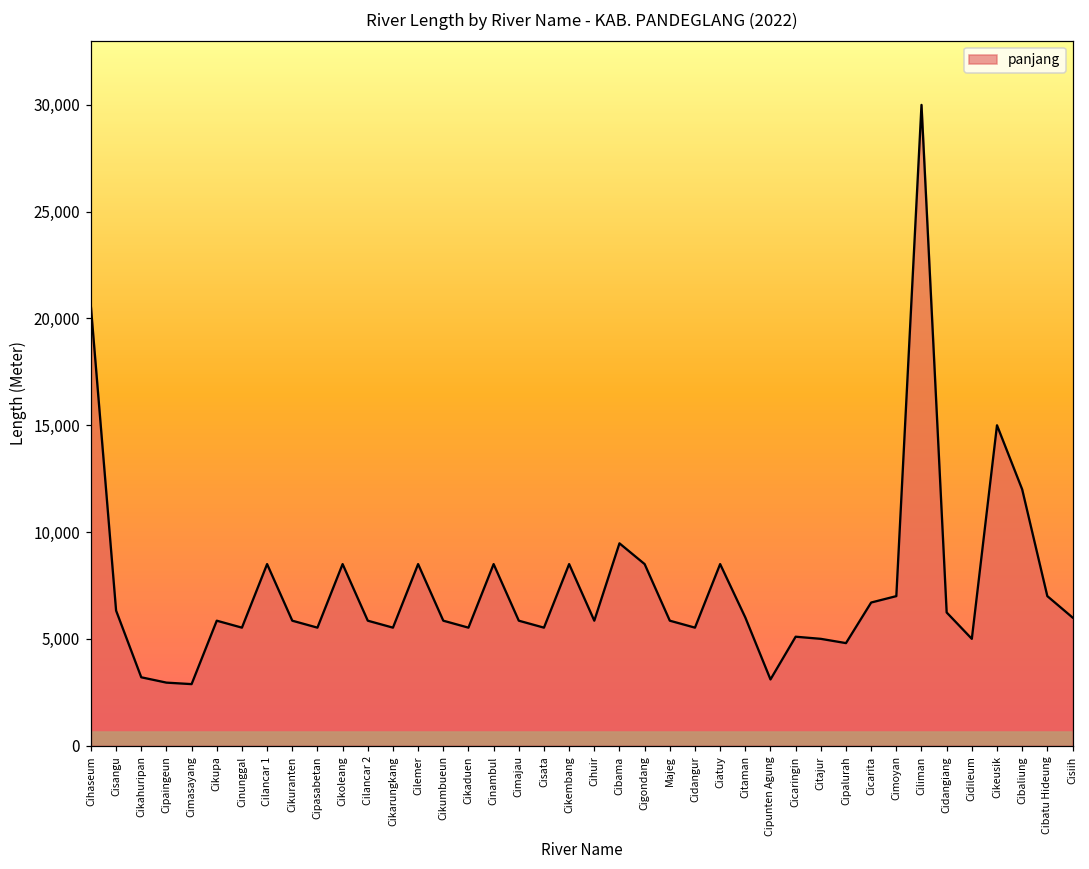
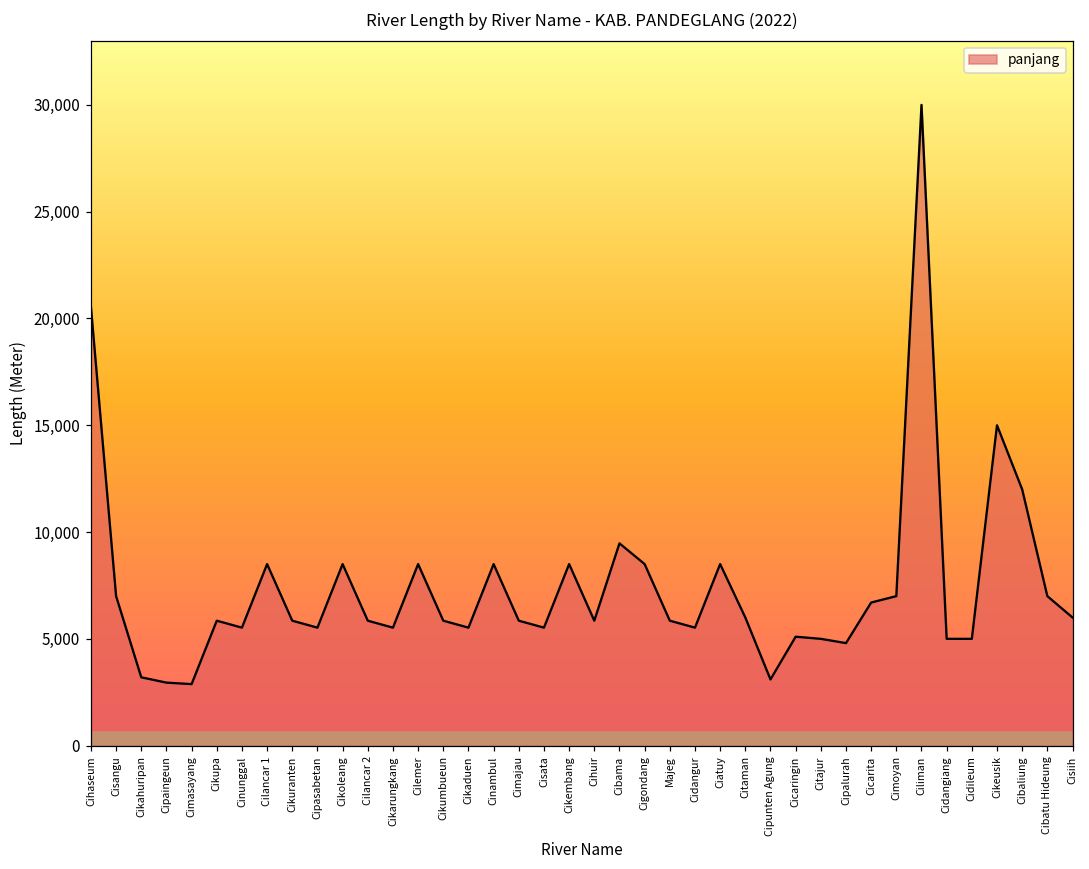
  {
    "Cihaseum": "20,500",
-   "Cisangu": "6,300",
+   "Cisangu": "7,000",
    "Cikahuripan": "3,200",
    "Cipaingeun": "3,000",
    "Cimasayang": "2,900",
    "Cikupa": "5,900",
    "Cinunggal": "5,500",
    "Cilancar 1": "8,500",
    "Cikuranten": "5,900",
    "Cipasabetan": "5,500",
    "Cikoleang": "8,500",
    "Cilancar 2": "5,900",
    "Cikarungkang": "5,500",
    "Cilemer": "8,500",
    "Cikumbueun": "5,900",
    "Cikaduen": "5,500",
    "Cinambul": "8,500",
    "Cimajau": "5,900",
    "Cisata": "5,500",
    "Cikembang": "8,500",
    "Cihuir": "5,900",
    "Cibama": "9,500",
    "Cigondang": "8,500",
    "Majeg": "5,900",
    "Cidangur": "5,500",
    "Ciatuy": "8,500",
    "Citaman": "6,000",
    "Cipunten Agung": "3,100",
    "Cicaringin": "5,100",
    "Citajur": "5,000",
    "Cipalurah": "4,800",
    "Cicarita": "6,700",
    "Cimoyan": "7,000",
    "Ciliman": "30,000",
-   "Cidangiang": "6,200",
+   "Cidangiang": "5,000",
    "Cidileum": "5,000",
    "Cikeusik": "15,000",
    "Cibaliung": "12,000",
    "Cibatu Hideung": "7,000",
    "Cisiih": "6,000"
  }
